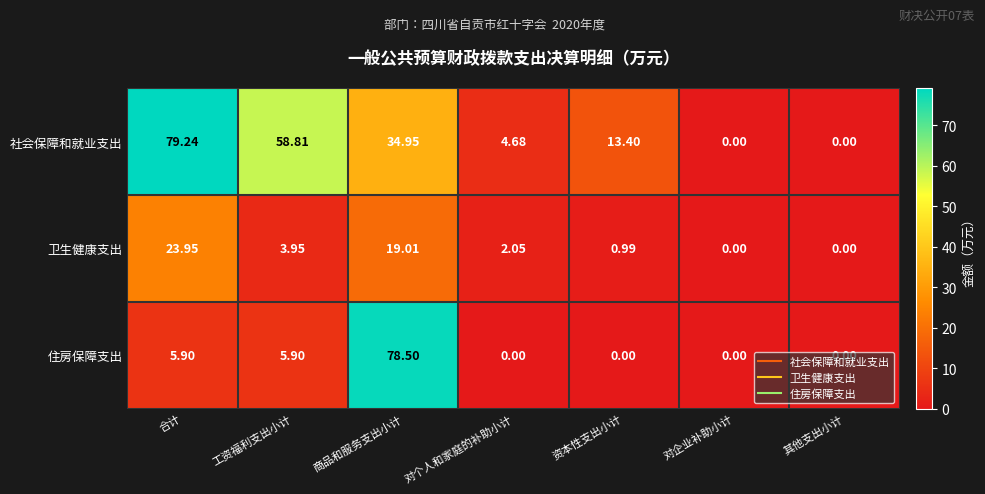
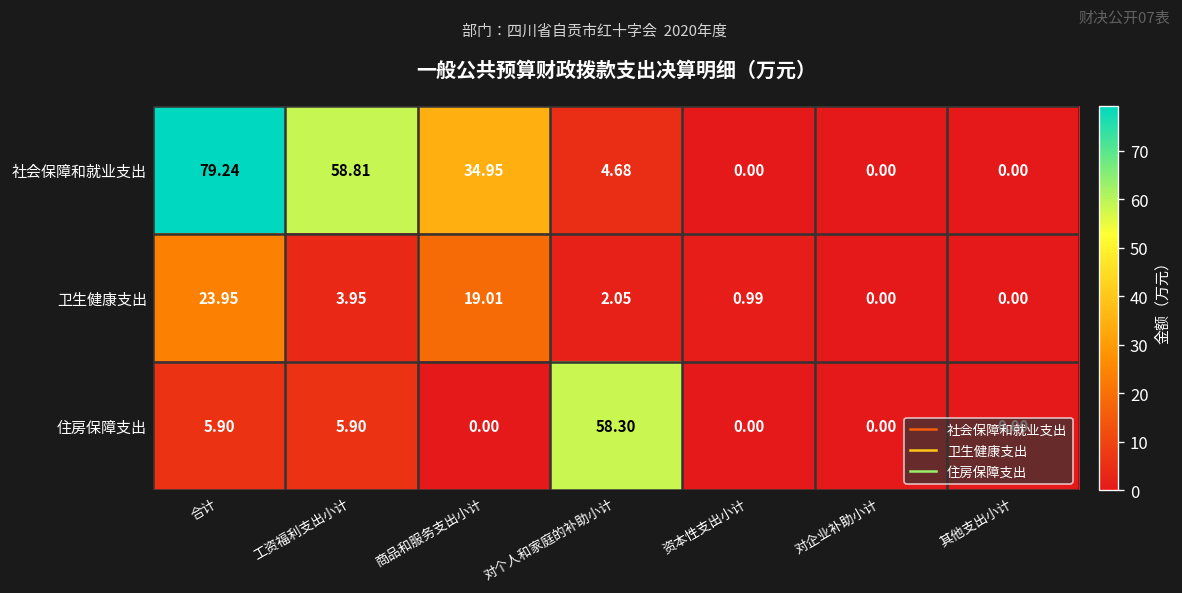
  {
    "社会保障和就业支出": {
      "合计": 79.24,
      "工资福利支出小计": 58.81,
      "商品和服务支出小计": 34.95,
      "对个人和家庭的补助小计": 4.68,
-     "资本性支出小计": 13.40,
+     "资本性支出小计": 0.00,
      "对企业补助小计": 0.00,
      "其他支出小计": 0.00
    },
    "卫生健康支出": {
      "合计": 23.95,
      "工资福利支出小计": 3.95,
      "商品和服务支出小计": 19.01,
      "对个人和家庭的补助小计": 2.05,
      "资本性支出小计": 0.99,
      "对企业补助小计": 0.00,
      "其他支出小计": 0.00
    },
    "住房保障支出": {
      "合计": 5.90,
      "工资福利支出小计": 5.90,
-     "商品和服务支出小计": 78.50,
-     "对个人和家庭的补助小计": 0.00,
+     "商品和服务支出小计": 0.00,
+     "对个人和家庭的补助小计": 58.30,
      "资本性支出小计": 0.00,
      "对企业补助小计": 0.00
    }
  }
